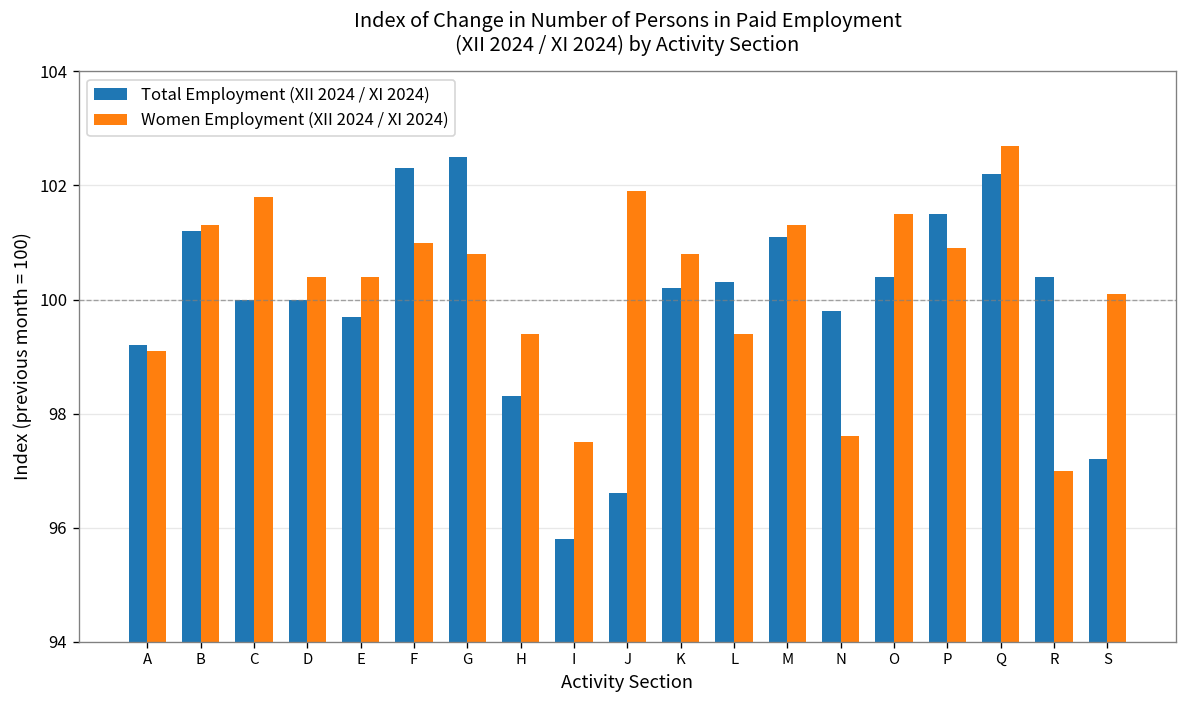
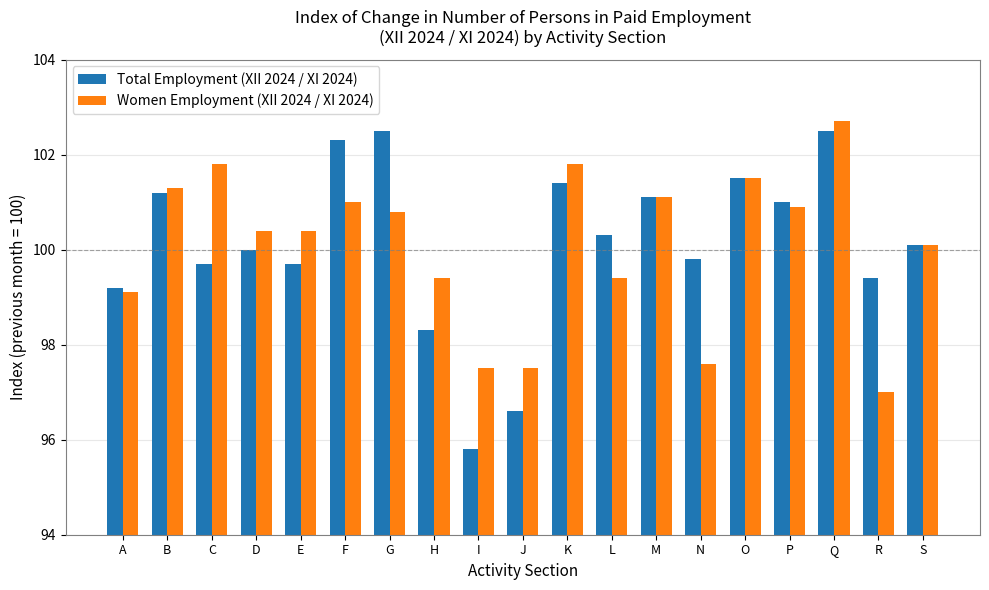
  {
    "Total Employment (XII 2024 / XI 2024)": {
      "A": 99.2,
      "B": 101.2,
-     "C": 100.0,
+     "C": 99.7,
      "D": 100.0,
      "E": 99.7,
      "F": 102.3,
      "G": 102.5,
      "H": 98.3,
      "I": 95.8,
      "J": 96.6,
-     "K": 100.2,
+     "K": 101.4,
      "L": 100.3,
      "M": 101.1,
      "N": 99.8,
-     "O": 100.4,
-     "P": 101.5,
-     "Q": 102.2,
-     "R": 100.4,
-     "S": 97.2
+     "O": 101.5,
+     "P": 101.0,
+     "Q": 102.5,
+     "R": 99.4,
+     "S": 100.1
    },
    "Women Employment (XII 2024 / XI 2024)": {
      "A": 99.1,
      "B": 101.3,
      "C": 101.8,
      "D": 100.4,
      "E": 100.4,
      "F": 101.0,
      "G": 100.8,
      "H": 99.4,
      "I": 97.5,
-     "J": 101.9,
-     "K": 100.8,
+     "J": 97.5,
+     "K": 101.8,
      "L": 99.4,
-     "M": 101.3,
+     "M": 101.1,
      "N": 97.6,
      "O": 101.5,
      "P": 100.9,
      "Q": 102.7,
      "R": 97.0,
      "S": 100.1
    }
  }
